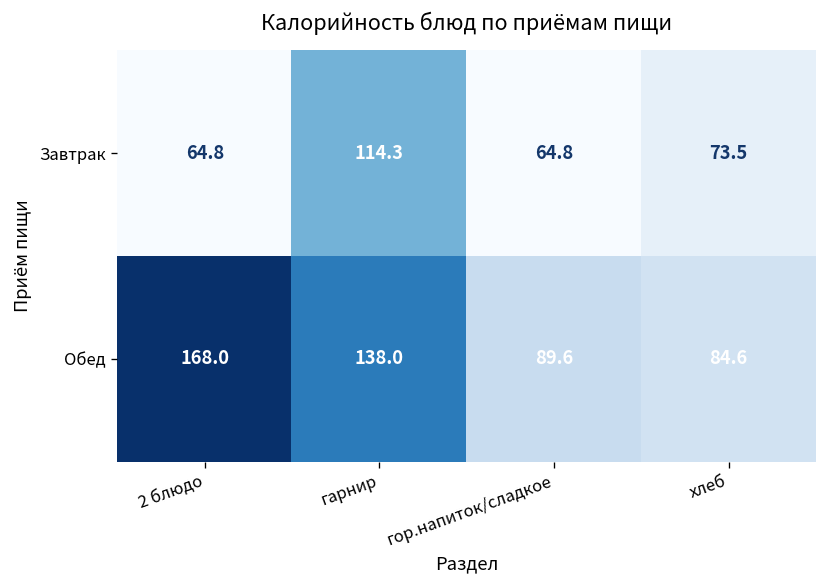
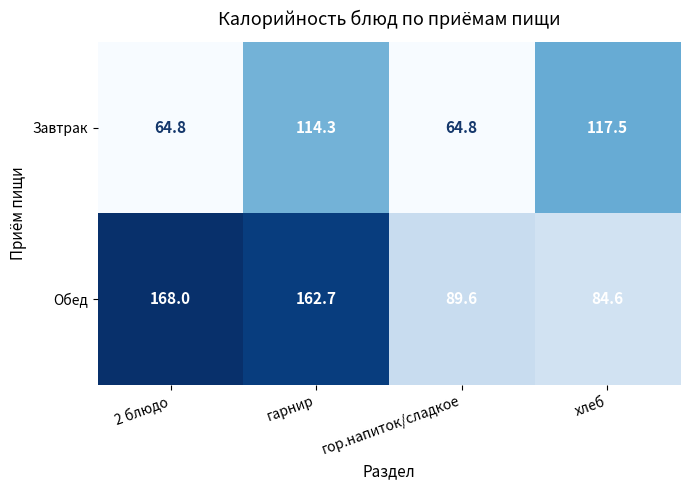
  {
    "Завтрак": {
      "2 блюдо": 64.8,
      "гарнир": 114.3,
      "гор.напиток/сладкое": 64.8,
-     "хлеб": 73.5
+     "хлеб": 117.5
    },
    "Обед": {
      "2 блюдо": 168.0,
-     "гарнир": 138.0,
+     "гарнир": 162.7,
      "гор.напиток/сладкое": 89.6
    }
  }
